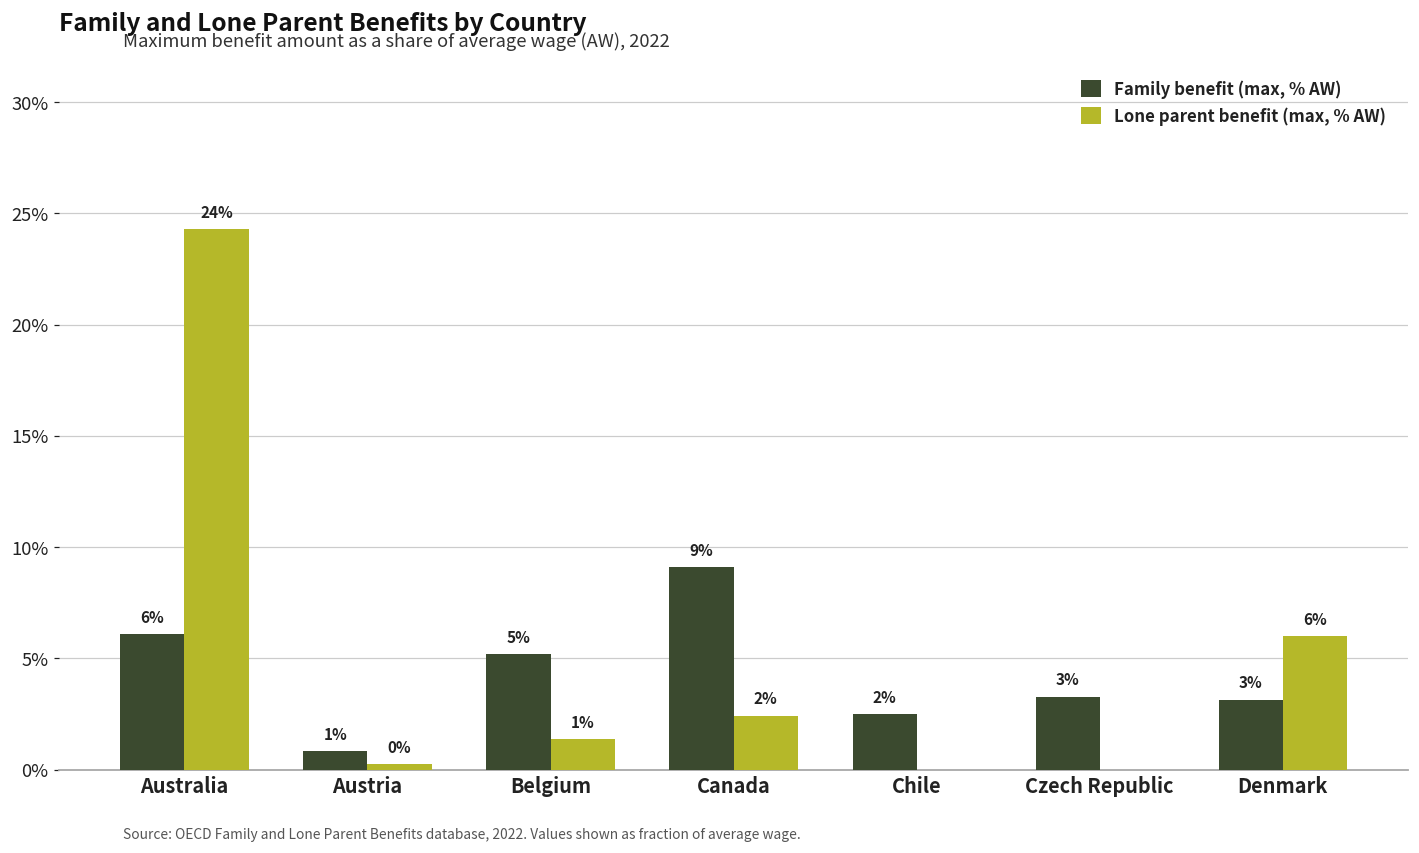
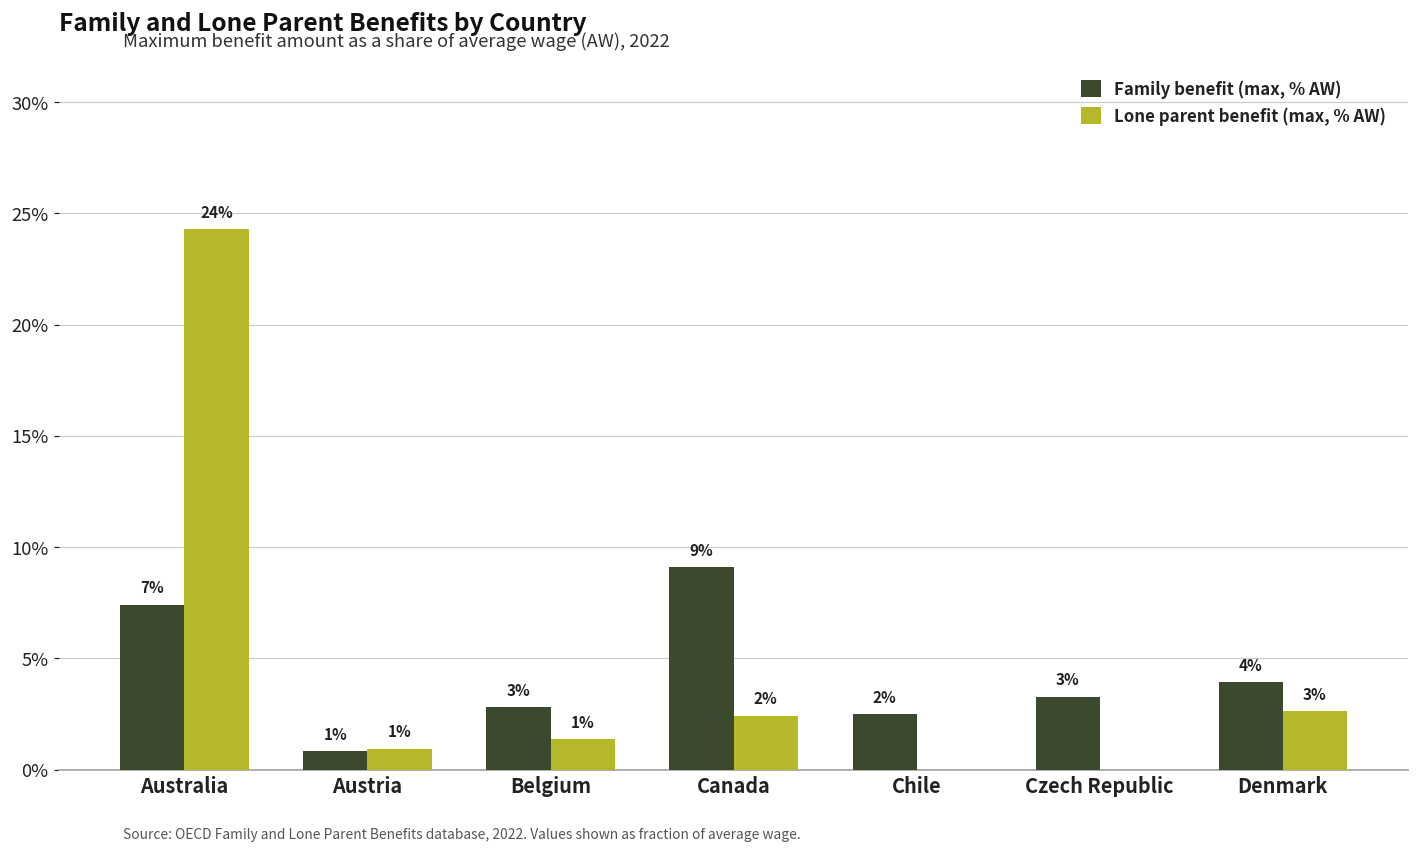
  {
    "Family benefit (max, % AW)": {
-     "Australia": "6%",
+     "Australia": "7%",
      "Austria": "1%",
-     "Belgium": "5%",
+     "Belgium": "3%",
      "Canada": "9%",
      "Chile": "2%",
      "Czech Republic": "3%",
-     "Denmark": "3%"
+     "Denmark": "4%"
    },
    "Lone parent benefit (max, % AW)": {
      "Australia": "24%",
-     "Austria": "0%",
+     "Austria": "1%",
      "Belgium": "1%",
      "Canada": "2%",
-     "Denmark": "6%"
+     "Denmark": "3%"
    }
  }
